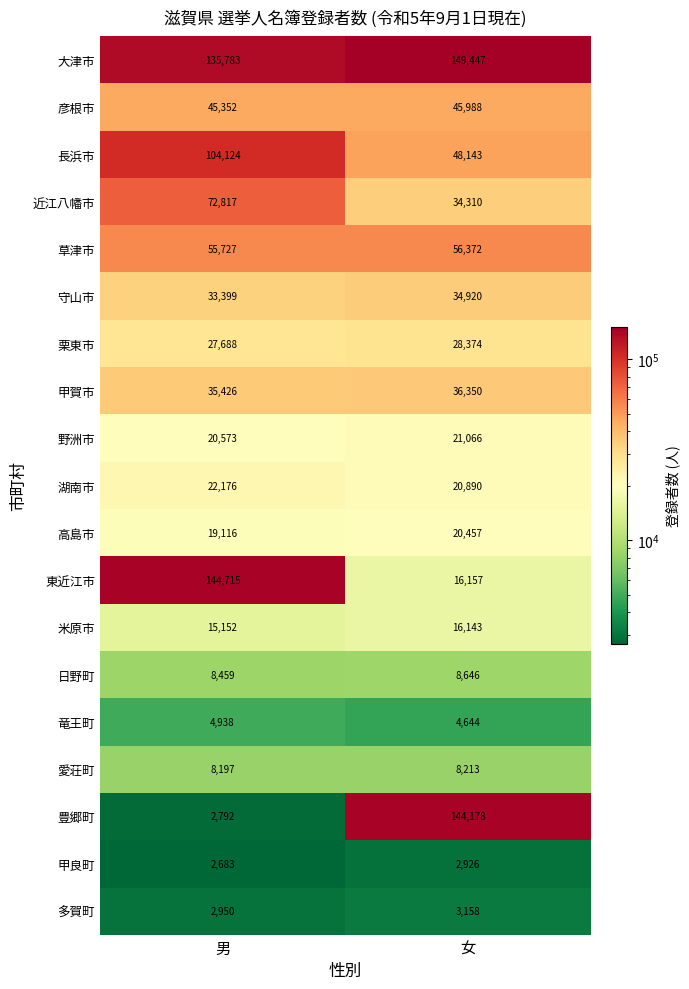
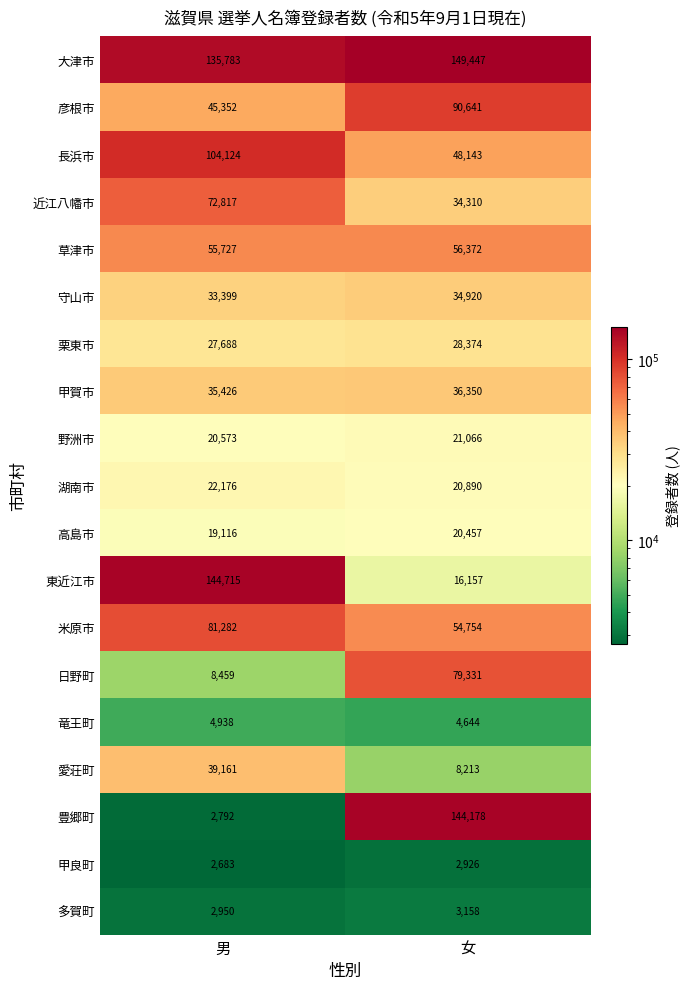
  {
    "大津市": {
      "男": "135,783",
      "女": "149,447"
    },
    "彦根市": {
      "男": "45,352",
-     "女": "45,988"
+     "女": "90,641"
    },
    "長浜市": {
      "男": "104,124",
      "女": "48,143"
    },
    "近江八幡市": {
      "男": "72,817",
      "女": "34,310"
    },
    "草津市": {
      "男": "55,727",
      "女": "56,372"
    },
    "守山市": {
      "男": "33,399",
      "女": "34,920"
    },
    "栗東市": {
      "男": "27,688",
      "女": "28,374"
    },
    "甲賀市": {
      "男": "35,426",
      "女": "36,350"
    },
    "野洲市": {
      "男": "20,573",
      "女": "21,066"
    },
    "湖南市": {
      "男": "22,176",
      "女": "20,890"
    },
    "高島市": {
      "男": "19,116",
      "女": "20,457"
    },
    "東近江市": {
      "男": "144,715",
      "女": "16,157"
    },
    "米原市": {
-     "男": "15,152",
-     "女": "16,143"
+     "男": "81,282",
+     "女": "54,754"
    },
    "日野町": {
      "男": "8,459",
-     "女": "8,646"
+     "女": "79,331"
    },
    "竜王町": {
      "男": "4,938",
      "女": "4,644"
    },
    "愛荘町": {
-     "男": "8,197",
+     "男": "39,161",
      "女": "8,213"
    },
    "豊郷町": {
      "男": "2,792",
      "女": "144,178"
    },
    "甲良町": {
      "男": "2,683",
      "女": "2,926"
    },
    "多賀町": {
      "男": "2,950",
      "女": "3,158"
    }
  }
